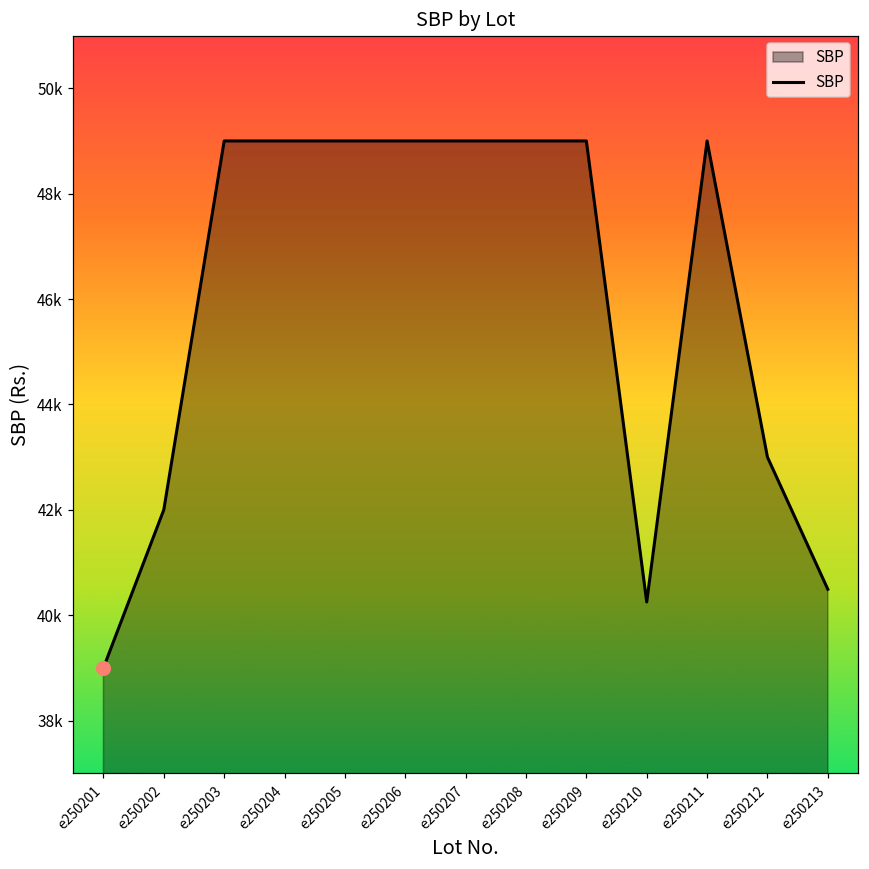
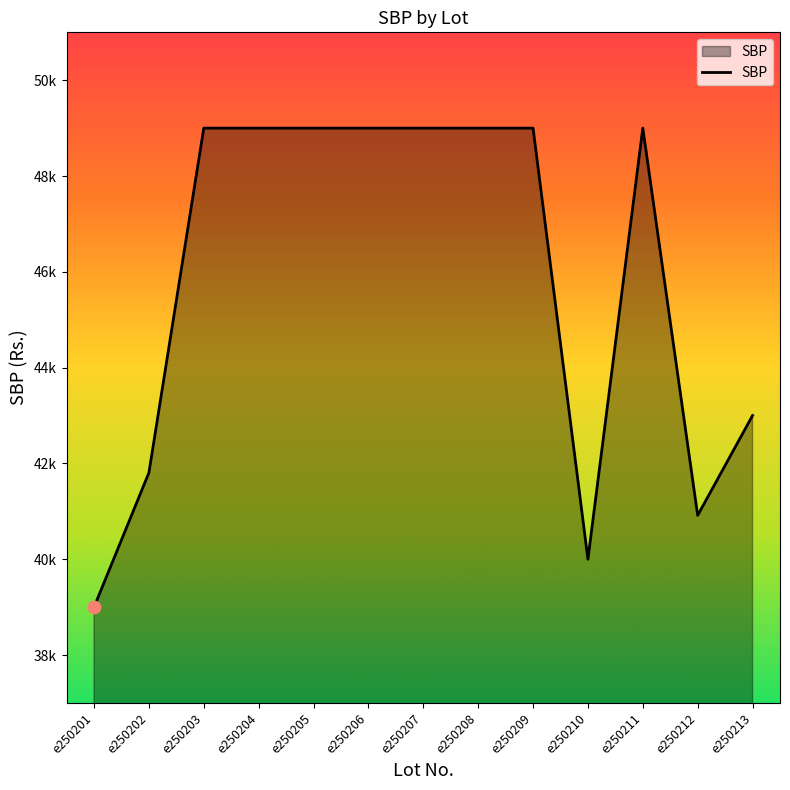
  {
    "SBP": {
-     "e250202": 42000,
+     "e250202": 41800,
      "e250203": 49000,
      "e250204": 49000,
      "e250205": 49000,
      "e250206": 49000,
      "e250207": 49000,
      "e250208": 49000,
      "e250209": 49000,
-     "e250210": 40300,
+     "e250210": 40000,
      "e250211": 49000,
-     "e250212": 43000,
-     "e250213": 40500
+     "e250212": 40900,
+     "e250213": 43000
    }
  }
